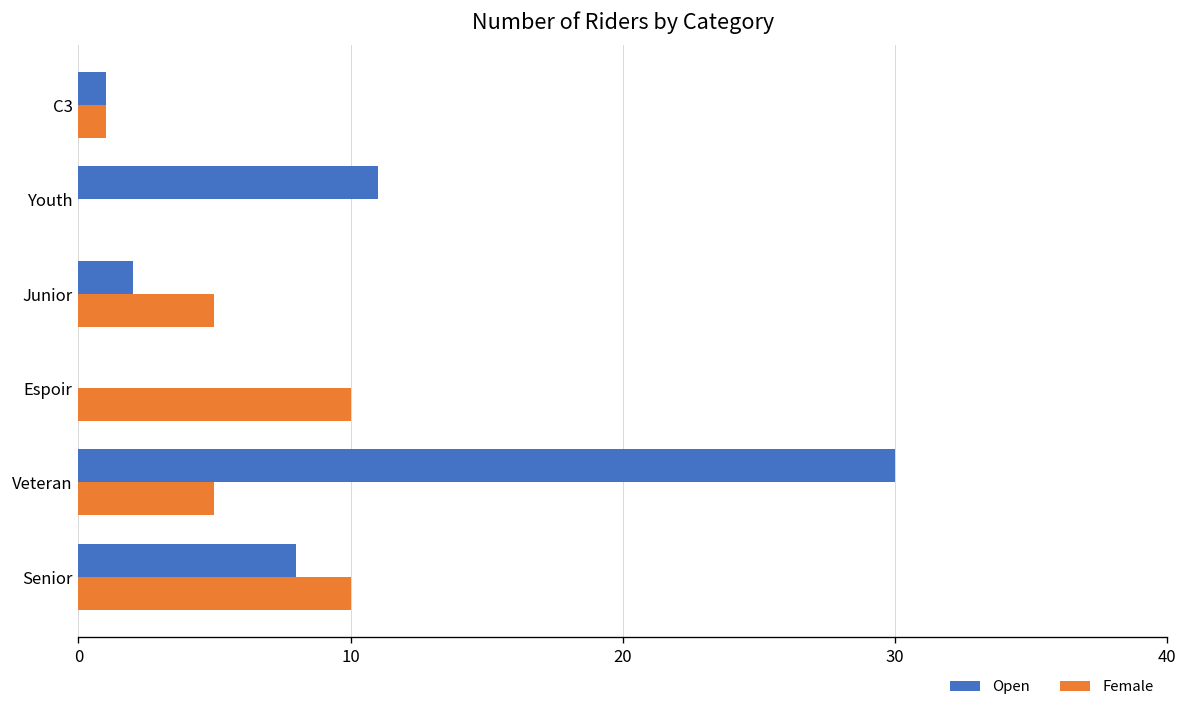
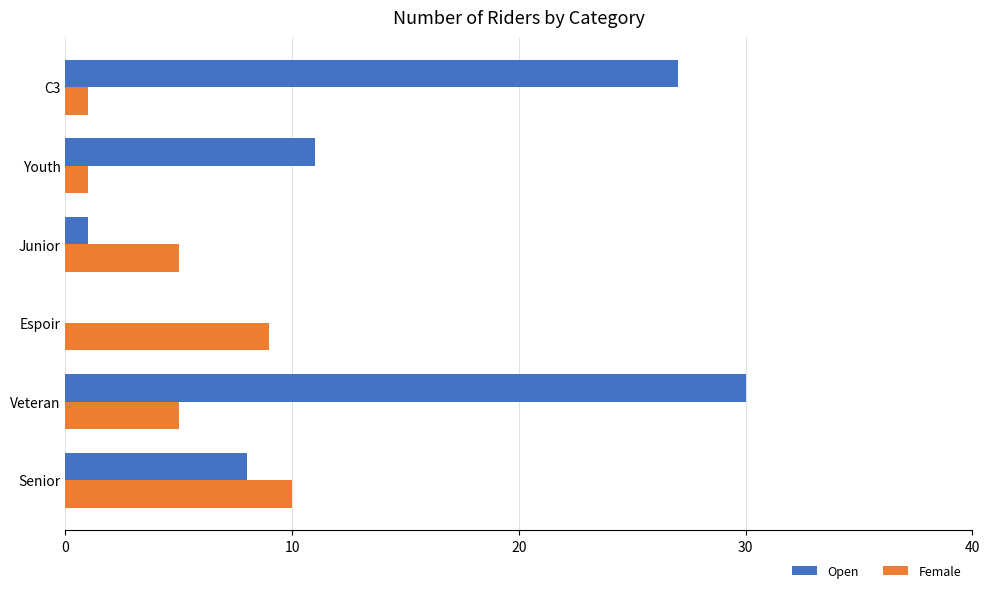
  {
    "Open": {
-     "C3": 1,
+     "C3": 27,
      "Youth": 11,
-     "Junior": 2,
+     "Junior": 1,
      "Espoir": 0,
      "Veteran": 30,
      "Senior": 8
    },
    "Female": {
      "C3": 1,
-     "Youth": 0,
+     "Youth": 1,
      "Junior": 5,
-     "Espoir": 10,
+     "Espoir": 9,
      "Veteran": 5,
      "Senior": 10
    }
  }
